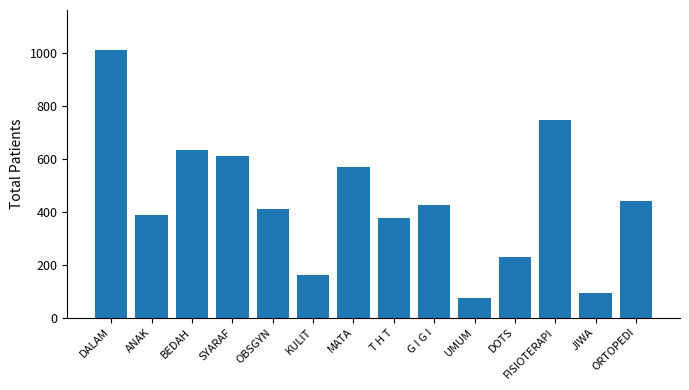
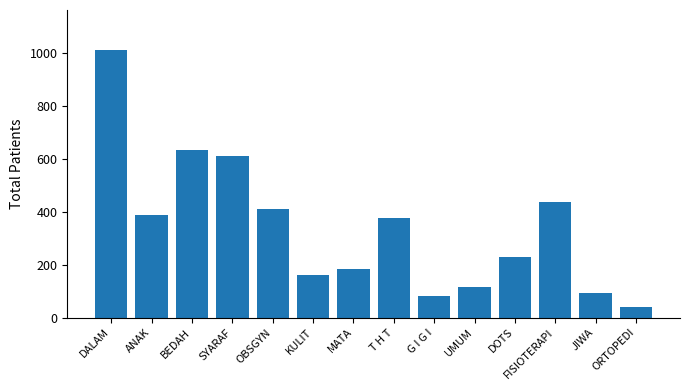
  {
    "DALAM": 1010,
    "ANAK": 390,
    "BEDAH": 630,
    "SYARAF": 610,
    "OBSGYN": 410,
    "KULIT": 160,
-   "MATA": 570,
+   "MATA": 180,
    "T H T": 380,
-   "G I G I": 430,
-   "UMUM": 70,
+   "G I G I": 80,
+   "UMUM": 120,
    "DOTS": 230,
-   "FISIOTERAPI": 750,
+   "FISIOTERAPI": 440,
    "JIWA": 90,
-   "ORTOPEDI": 440
+   "ORTOPEDI": 40
  }
